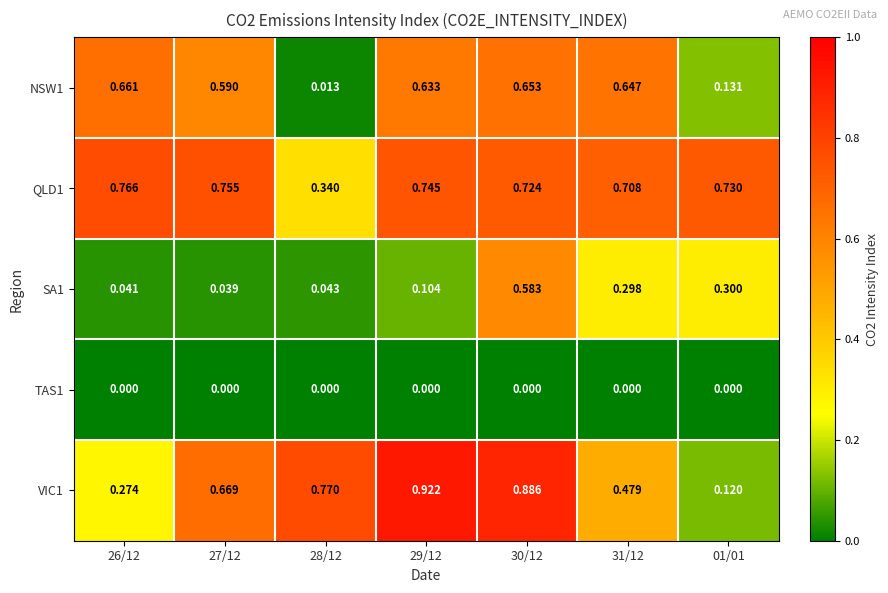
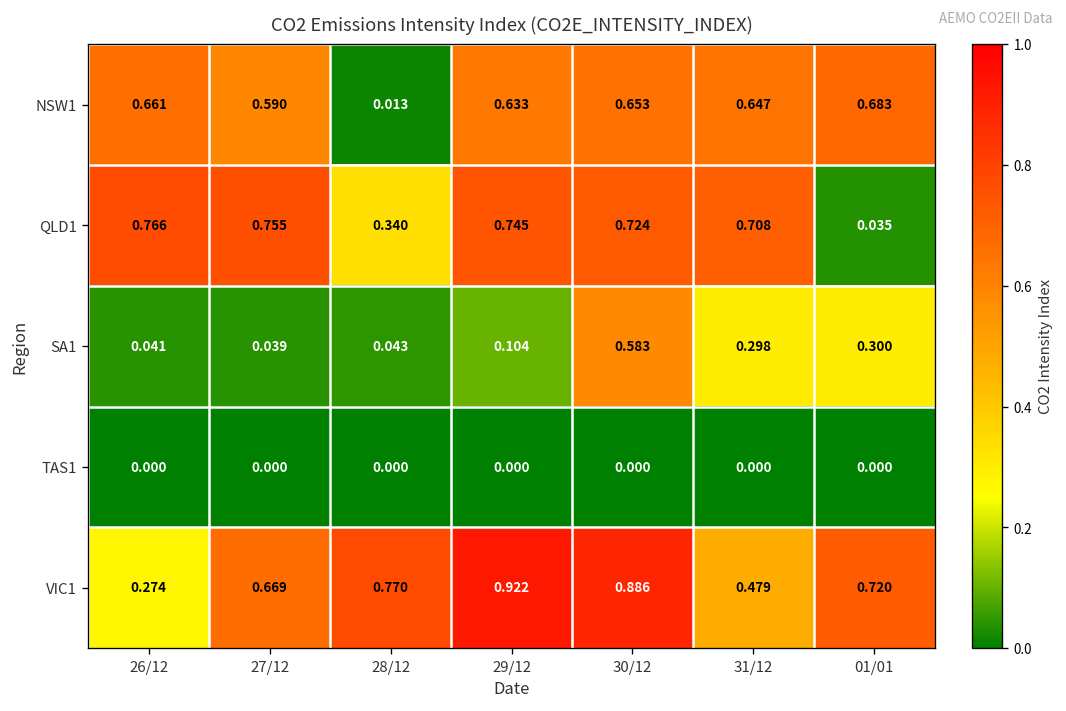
  {
    "NSW1": {
      "26/12": 0.661,
      "27/12": 0.590,
      "28/12": 0.013,
      "29/12": 0.633,
      "30/12": 0.653,
      "31/12": 0.647,
-     "01/01": 0.131
+     "01/01": 0.683
    },
    "QLD1": {
      "26/12": 0.766,
      "27/12": 0.755,
      "28/12": 0.340,
      "29/12": 0.745,
      "30/12": 0.724,
      "31/12": 0.708,
-     "01/01": 0.730
+     "01/01": 0.035
    },
    "SA1": {
      "26/12": 0.041,
      "27/12": 0.039,
      "28/12": 0.043,
      "29/12": 0.104,
      "30/12": 0.583,
      "31/12": 0.298,
      "01/01": 0.300
    },
    "TAS1": {
      "26/12": 0.000,
      "27/12": 0.000,
      "28/12": 0.000,
      "29/12": 0.000,
      "30/12": 0.000,
      "31/12": 0.000,
      "01/01": 0.000
    },
    "VIC1": {
      "26/12": 0.274,
      "27/12": 0.669,
      "28/12": 0.770,
      "29/12": 0.922,
      "30/12": 0.886,
      "31/12": 0.479,
-     "01/01": 0.120
+     "01/01": 0.720
    }
  }
